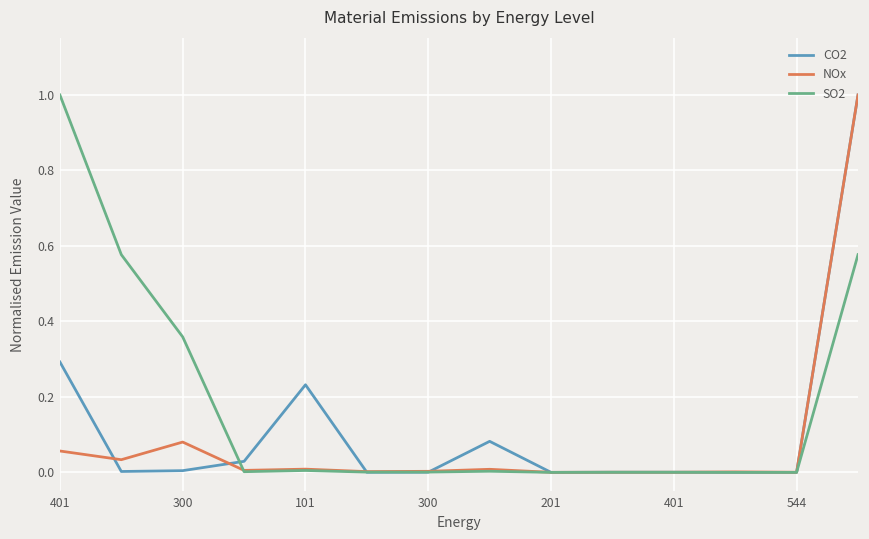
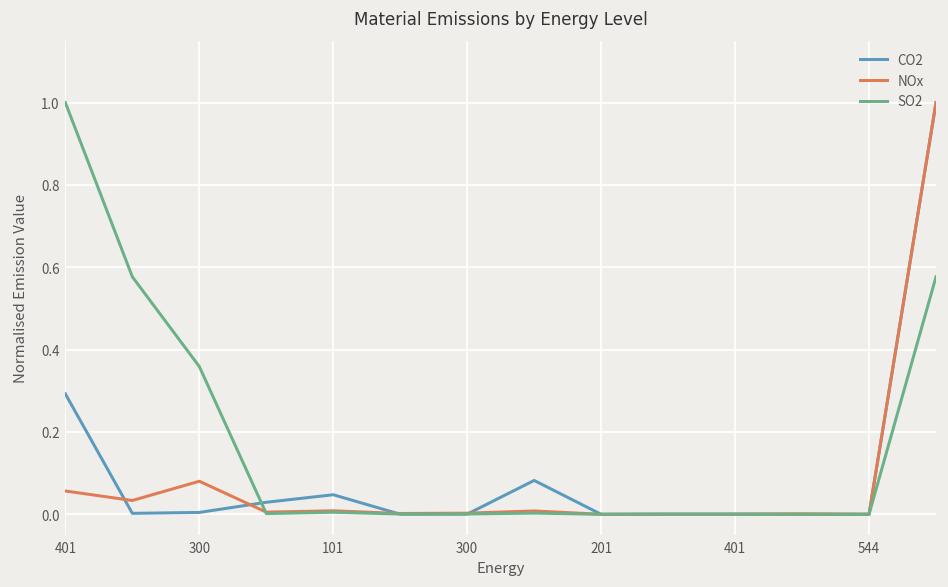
  {
    "CO2": {
-     "101": 0.23
+     "101": 0.05
    }
  }
